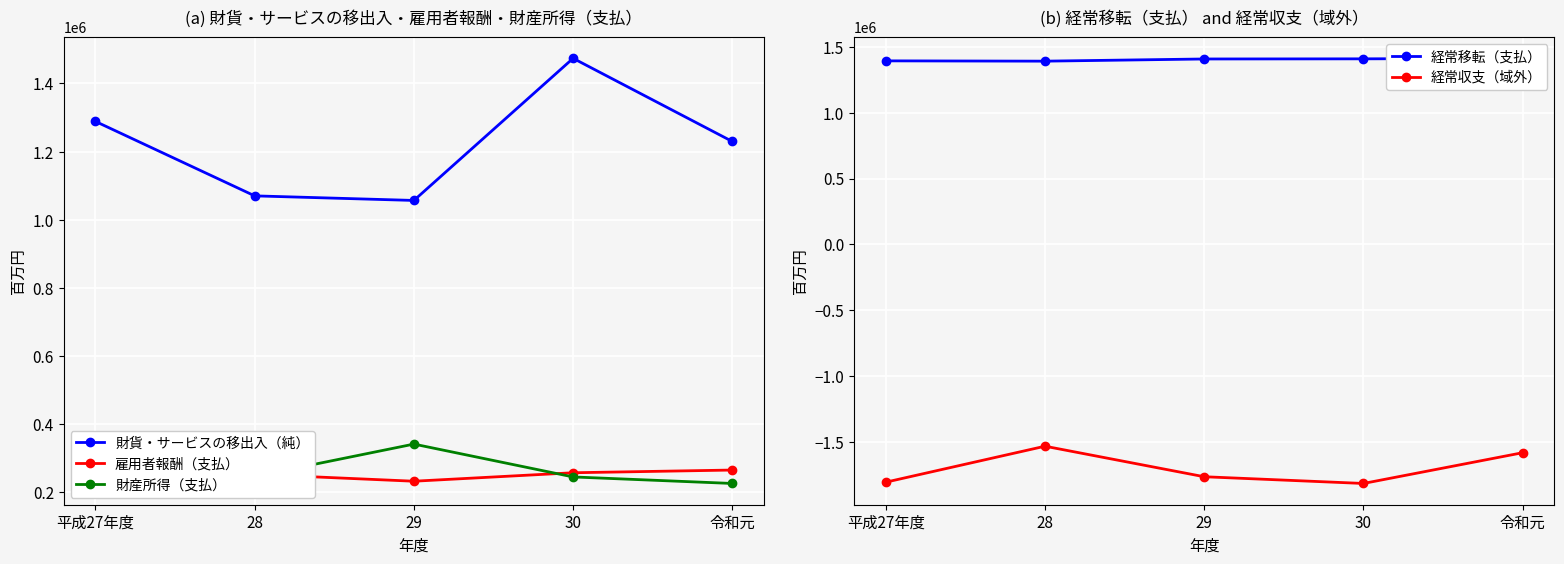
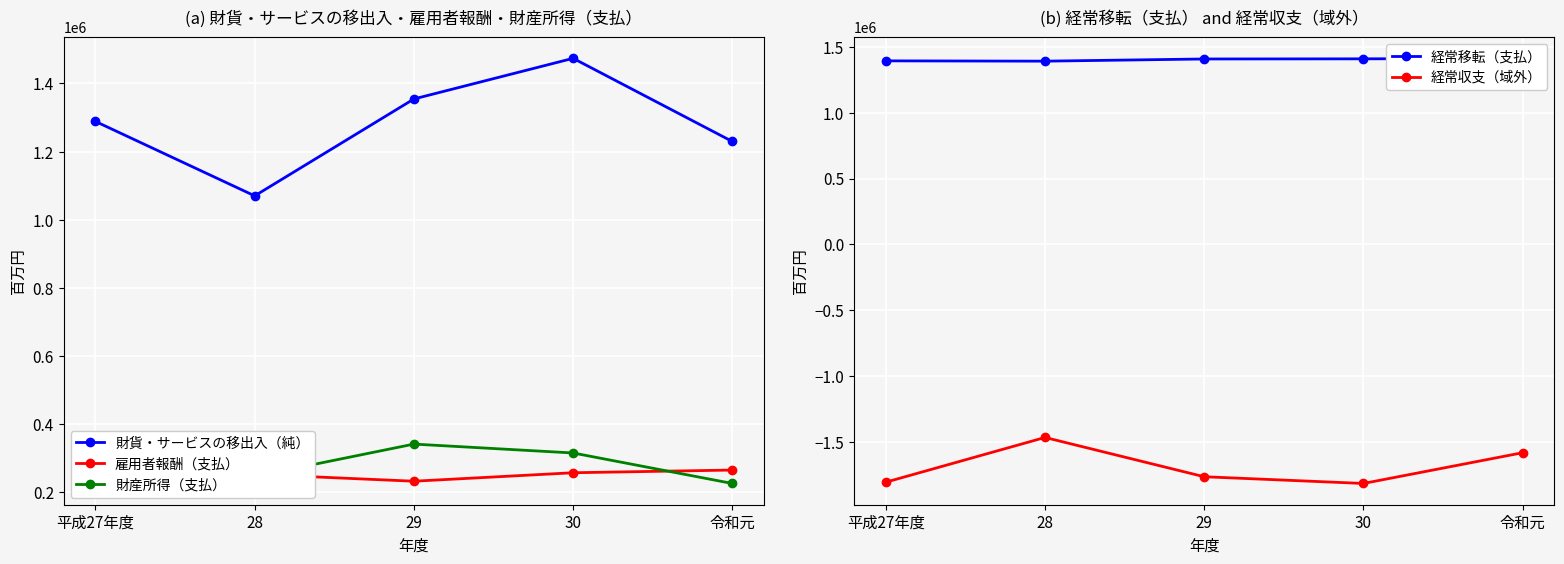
  {
    "(a) 財貨・サービスの移出入・雇用者報酬・財産所得（支払）": {
      "財貨・サービスの移出入（純）": {
        "平成27年度": 1290000,
        "28": 1070000,
-       "29": 1060000,
+       "29": 1350000,
        "30": 1470000,
        "令和元": 1230000
      },
      "雇用者報酬（支払）": {
        "29": 230000,
        "30": 260000,
        "令和元": 260000
      },
      "財産所得（支払）": {
        "29": 340000,
-       "30": 240000,
+       "30": 320000,
        "令和元": 230000
      }
    },
    "(b) 経常移転（支払） and 経常収支（域外）": {
      "経常移転（支払）": {
        "平成27年度": 1390000,
        "28": 1390000,
        "29": 1410000,
        "30": 1410000
      },
      "経常収支（域外）": {
        "平成27年度": -1810000,
-       "28": -1530000,
+       "28": -1470000,
        "29": -1770000,
        "30": -1820000,
        "令和元": -1580000
      }
    }
  }
